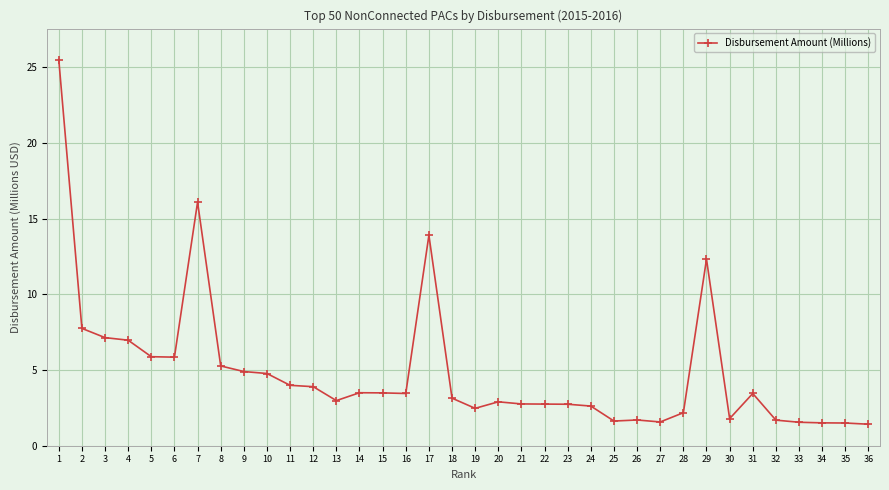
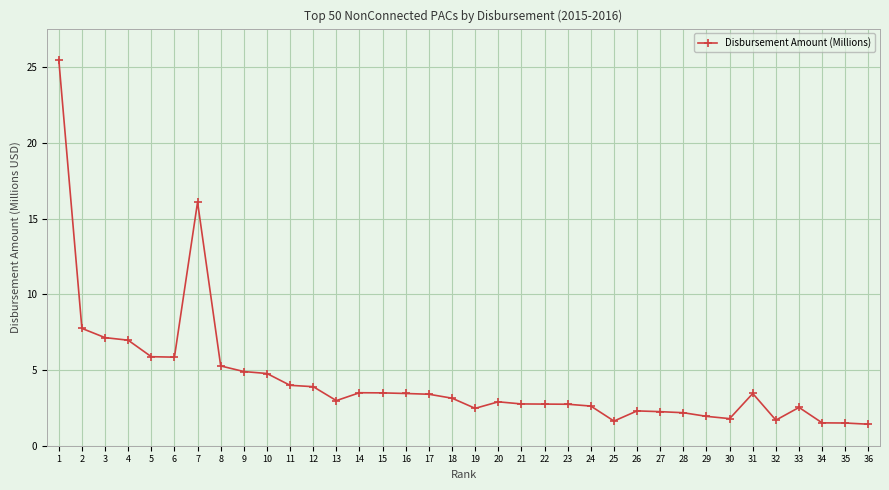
  {
    "1": 25.5,
    "2": 7.8,
    "3": 7.1,
    "4": 7.0,
    "5": 5.9,
    "6": 5.9,
    "7": 16.1,
    "8": 5.3,
    "9": 4.9,
    "10": 4.8,
    "11": 4.0,
    "12": 3.9,
    "13": 3.0,
    "14": 3.5,
    "15": 3.5,
    "16": 3.5,
-   "17": 13.9,
+   "17": 3.4,
    "18": 3.1,
    "19": 2.5,
    "20": 2.9,
    "21": 2.8,
    "22": 2.8,
    "23": 2.7,
    "24": 2.6,
    "25": 1.6,
-   "26": 1.7,
-   "27": 1.6,
+   "26": 2.3,
+   "27": 2.3,
    "28": 2.2,
-   "29": 12.3,
+   "29": 1.9,
    "30": 1.8,
    "31": 3.5,
    "32": 1.7,
-   "33": 1.6,
+   "33": 2.5,
    "34": 1.5,
    "35": 1.5,
    "36": 1.4
  }
